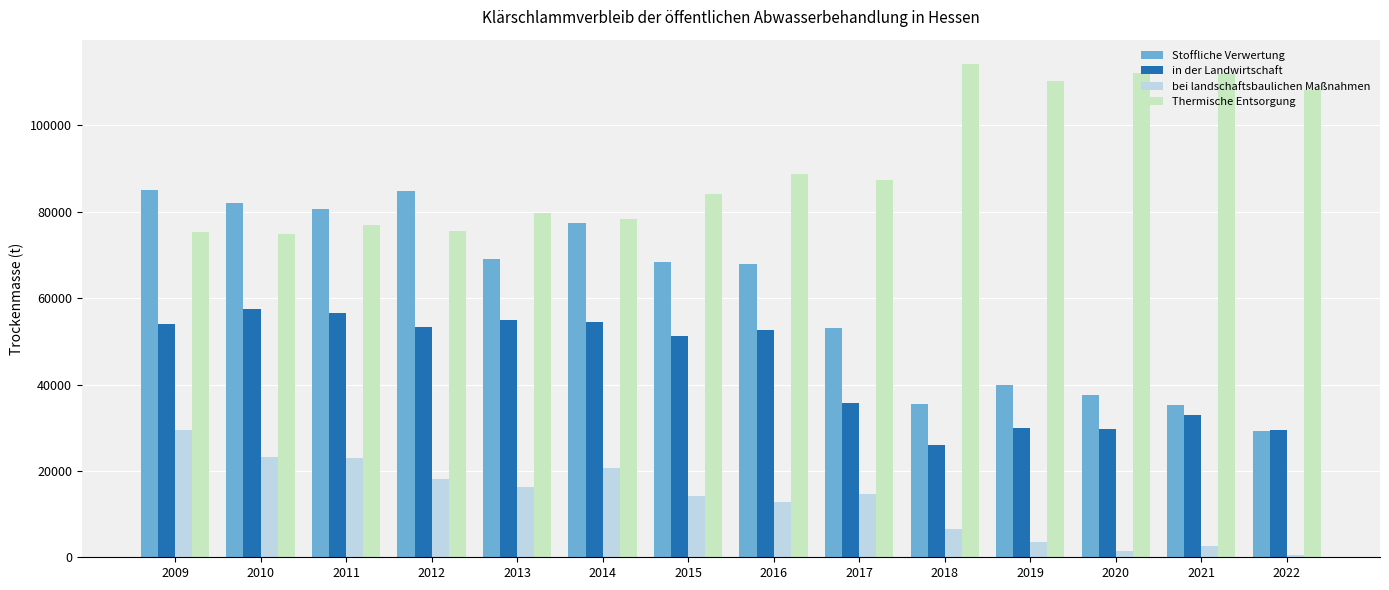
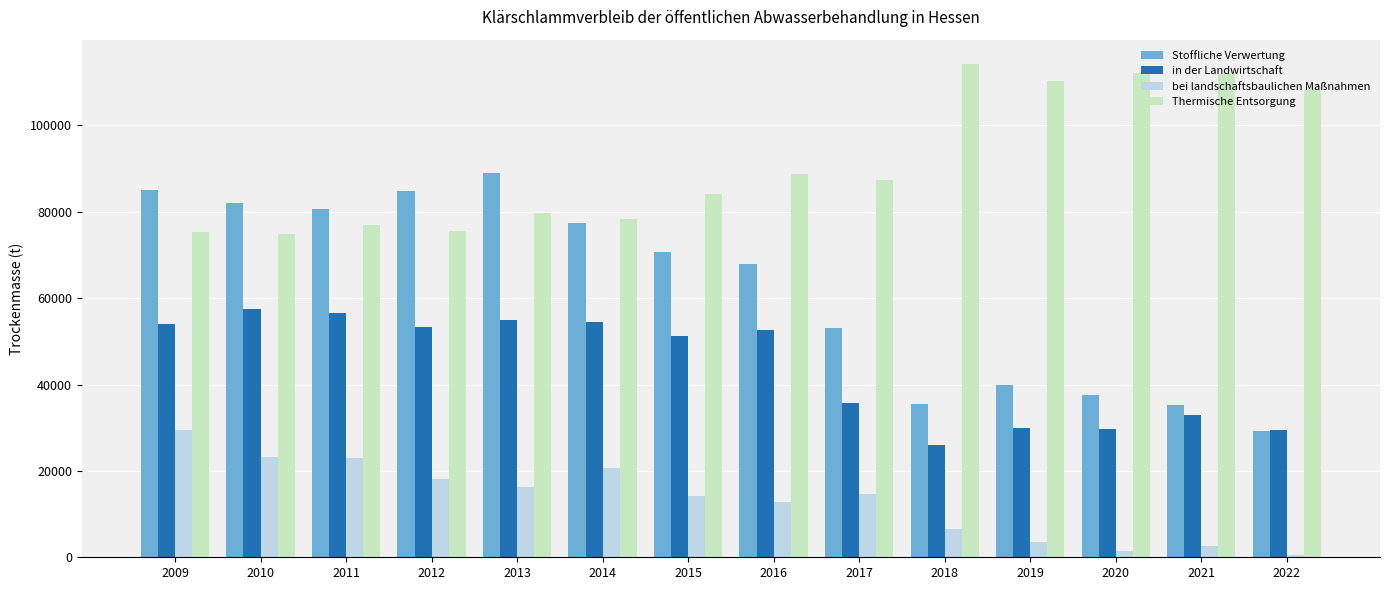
  {
    "Stoffliche Verwertung": {
      "2009": 85000,
      "2010": 82000,
      "2011": 81000,
      "2012": 85000,
-     "2013": 69000,
+     "2013": 89000,
      "2014": 77000,
-     "2015": 68000,
+     "2015": 71000,
      "2016": 68000,
      "2017": 53000,
      "2018": 35000,
      "2019": 40000,
      "2020": 38000,
      "2021": 35000,
      "2022": 29000
    },
    "in der Landwirtschaft": {
      "2009": 54000,
      "2010": 58000,
      "2011": 57000,
      "2012": 53000,
      "2013": 55000,
      "2014": 54000,
      "2015": 51000,
      "2016": 53000,
      "2017": 36000,
      "2018": 26000,
      "2019": 30000,
      "2020": 30000,
      "2021": 33000,
      "2022": 30000
    }
  }
